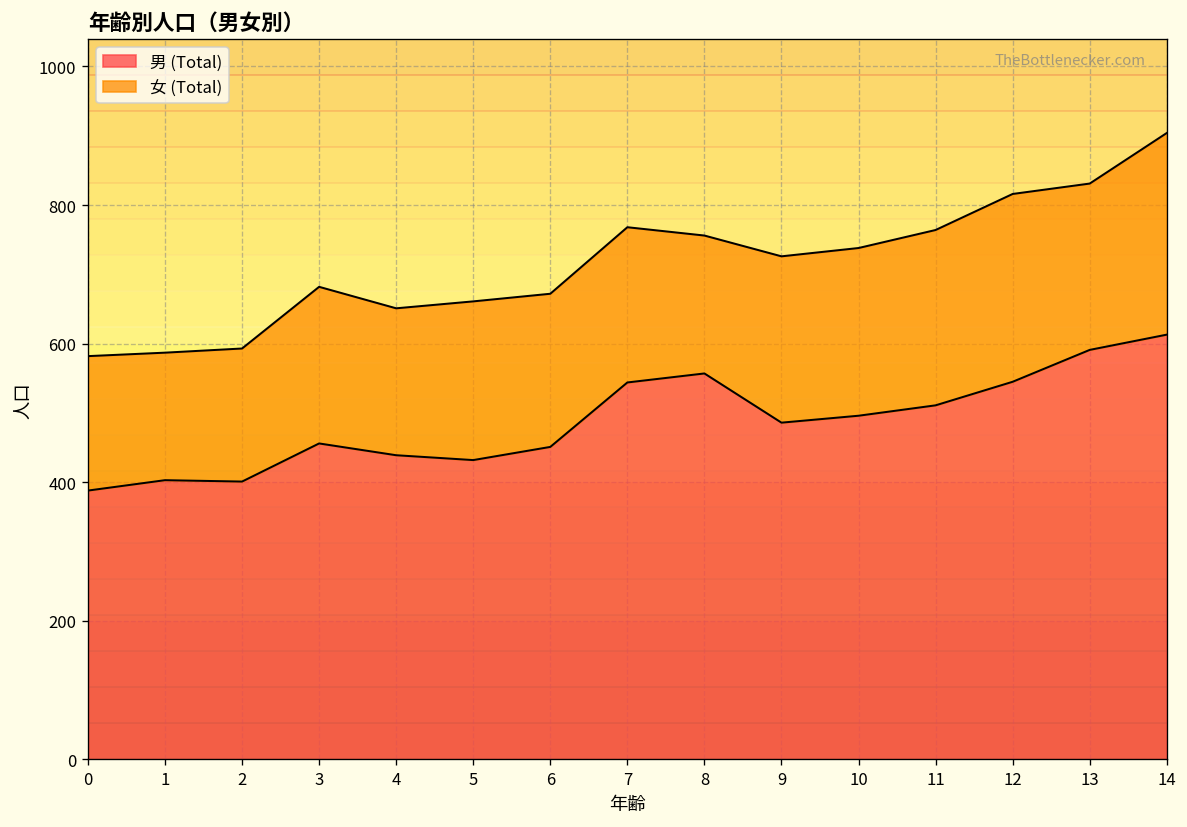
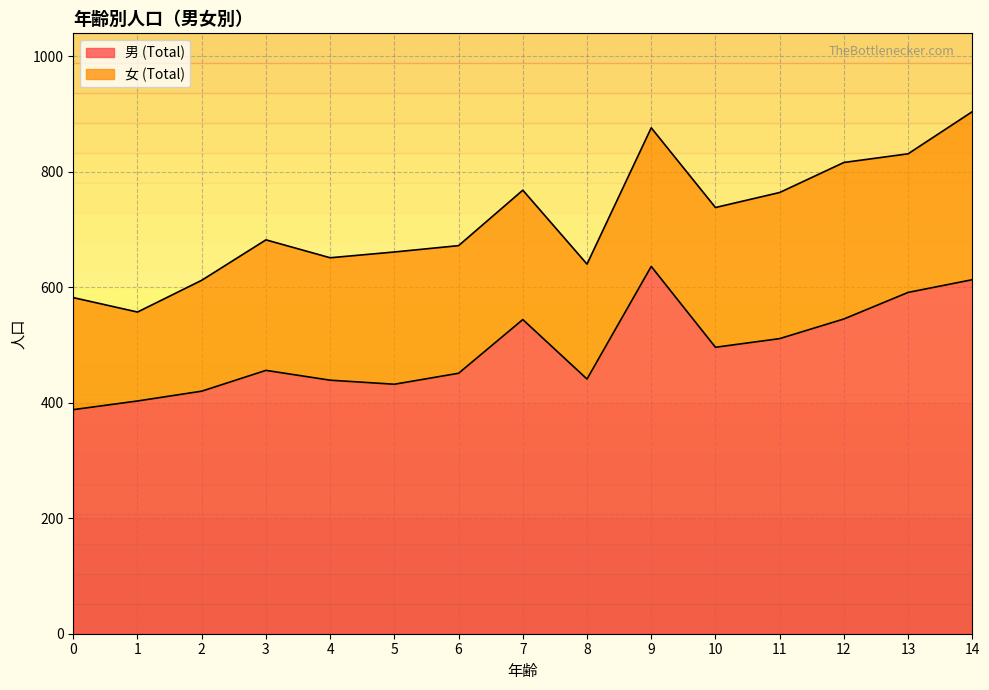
  {
    "男 (Total)": {
      "0": 390,
      "1": 400,
-     "2": 400,
+     "2": 420,
      "3": 460,
      "4": 440,
      "5": 430,
      "6": 450,
      "7": 540,
-     "8": 560,
-     "9": 490,
+     "8": 440,
+     "9": 640,
      "10": 500,
      "11": 510,
      "12": 550,
      "13": 590,
      "14": 610
    },
    "女 (Total)": {
      "0": 190,
-     "1": 180,
+     "1": 150,
      "2": 190,
      "3": 230,
      "4": 210,
      "5": 230,
      "6": 220,
      "7": 220,
      "8": 200,
      "9": 240,
      "10": 240,
      "11": 250,
      "12": 270,
      "13": 240,
      "14": 290
    }
  }
